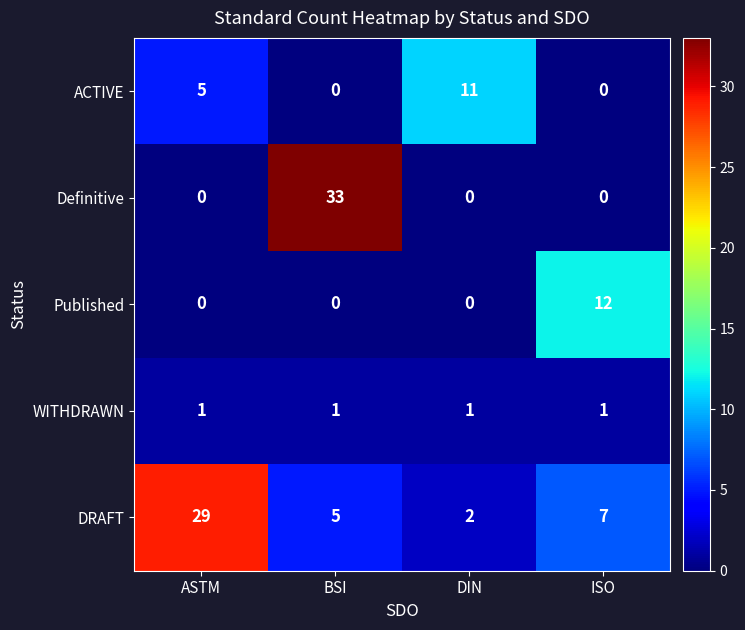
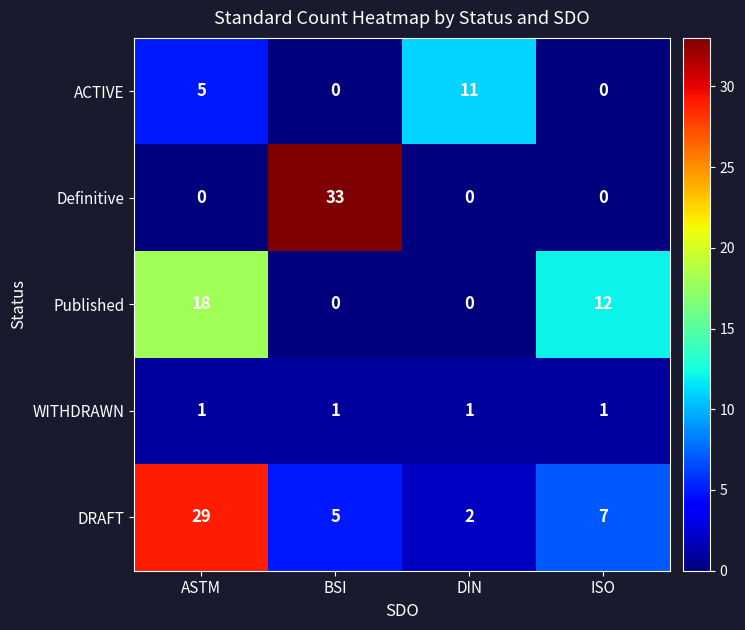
  {
    "ACTIVE": {
      "ASTM": 5,
      "BSI": 0,
      "DIN": 11,
      "ISO": 0
    },
    "Definitive": {
      "ASTM": 0,
      "BSI": 33,
      "DIN": 0,
      "ISO": 0
    },
    "Published": {
-     "ASTM": 0,
+     "ASTM": 18,
      "BSI": 0,
      "DIN": 0,
      "ISO": 12
    },
    "WITHDRAWN": {
      "ASTM": 1,
      "BSI": 1,
      "DIN": 1,
      "ISO": 1
    },
    "DRAFT": {
      "ASTM": 29,
      "BSI": 5,
      "DIN": 2,
      "ISO": 7
    }
  }
